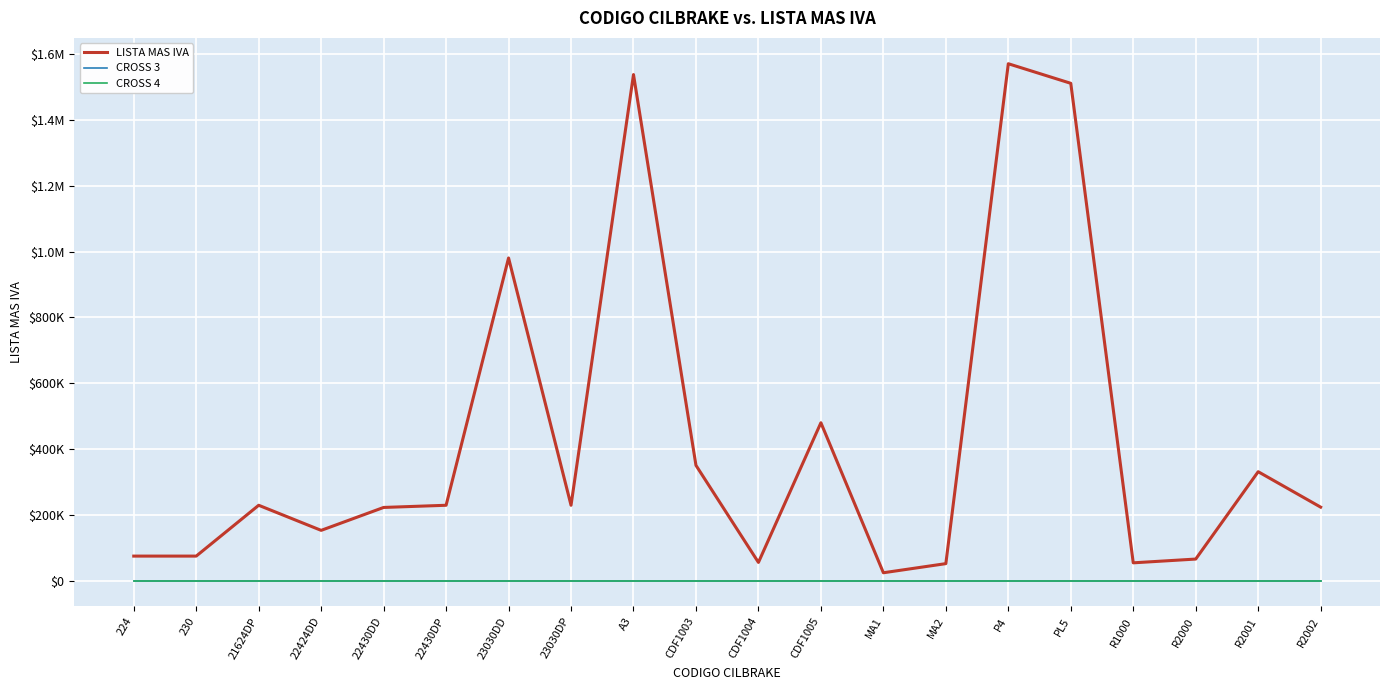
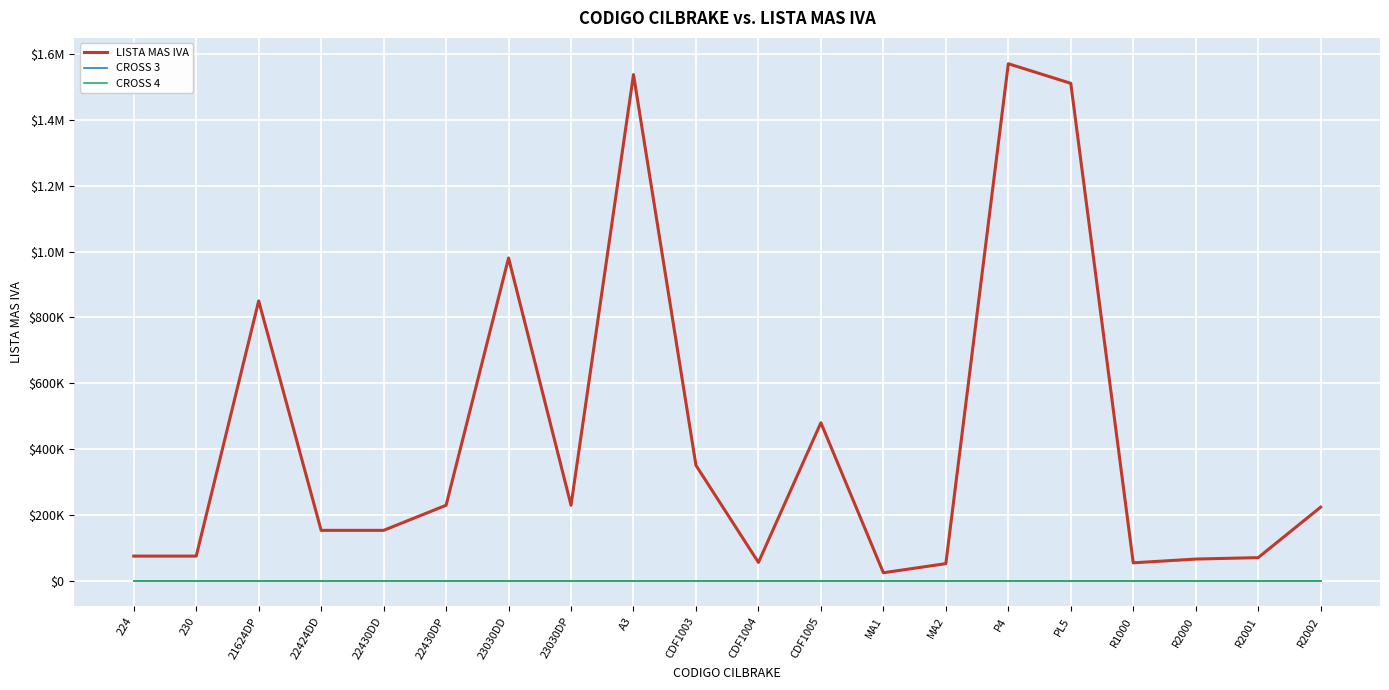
  {
    "LISTA MAS IVA": {
      "224": "$70000",
      "230": "$70000",
-     "21624DP": "$230000",
+     "21624DP": "$850000",
      "22424DD": "$150000",
-     "22430DD": "$220000",
+     "22430DD": "$150000",
      "22430DP": "$230000",
      "23030DD": "$980000",
      "23030DP": "$230000",
      "A3": "$1540000",
      "CDF1003": "$350000",
      "CDF1004": "$60000",
      "CDF1005": "$480000",
      "MA1": "$20000",
      "MA2": "$50000",
      "P4": "$1570000",
      "PL5": "$1510000",
      "R1000": "$50000",
      "R2000": "$70000",
-     "R2001": "$330000",
+     "R2001": "$70000",
      "R2002": "$220000"
    },
    "CROSS 4": {
      "224": "$0",
      "230": "$0",
      "21624DP": "$0",
      "22424DD": "$0",
      "22430DD": "$0",
      "22430DP": "$0",
      "23030DD": "$0",
      "23030DP": "$0",
      "A3": "$0",
      "CDF1003": "$0",
      "CDF1004": "$0",
      "CDF1005": "$0",
      "MA1": "$0",
      "MA2": "$0",
      "P4": "$0",
      "PL5": "$0",
      "R1000": "$0",
      "R2000": "$0",
      "R2001": "$0",
      "R2002": "$0"
    }
  }
